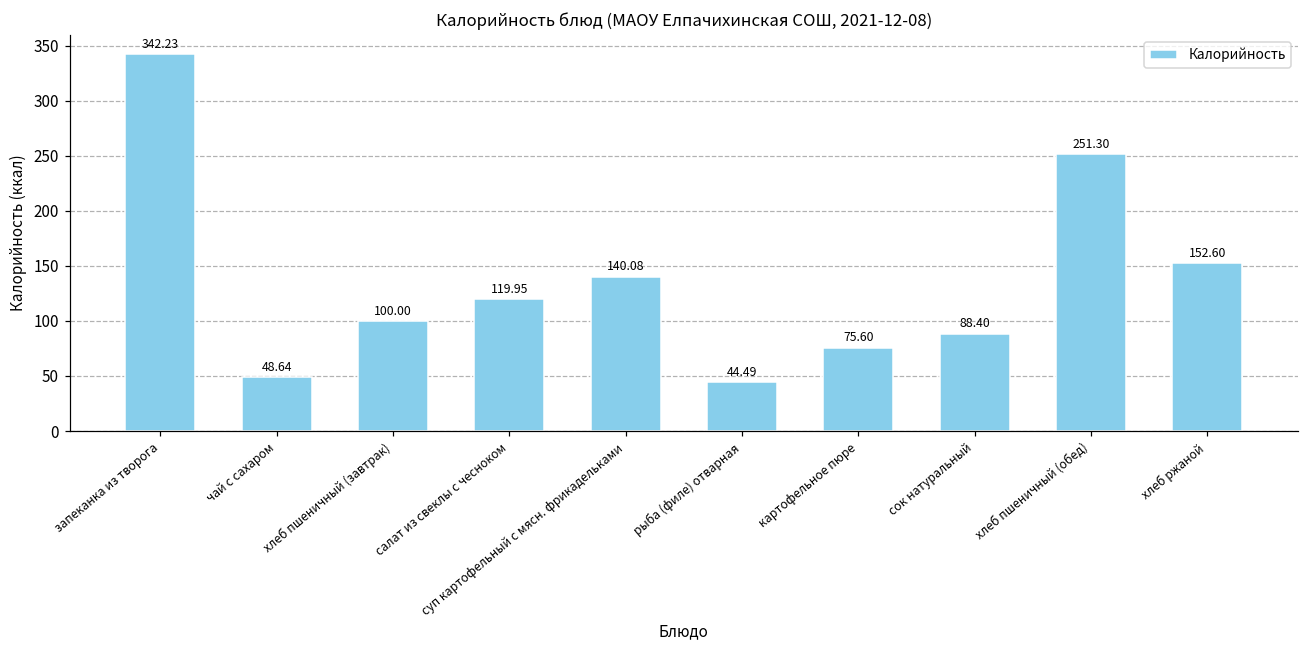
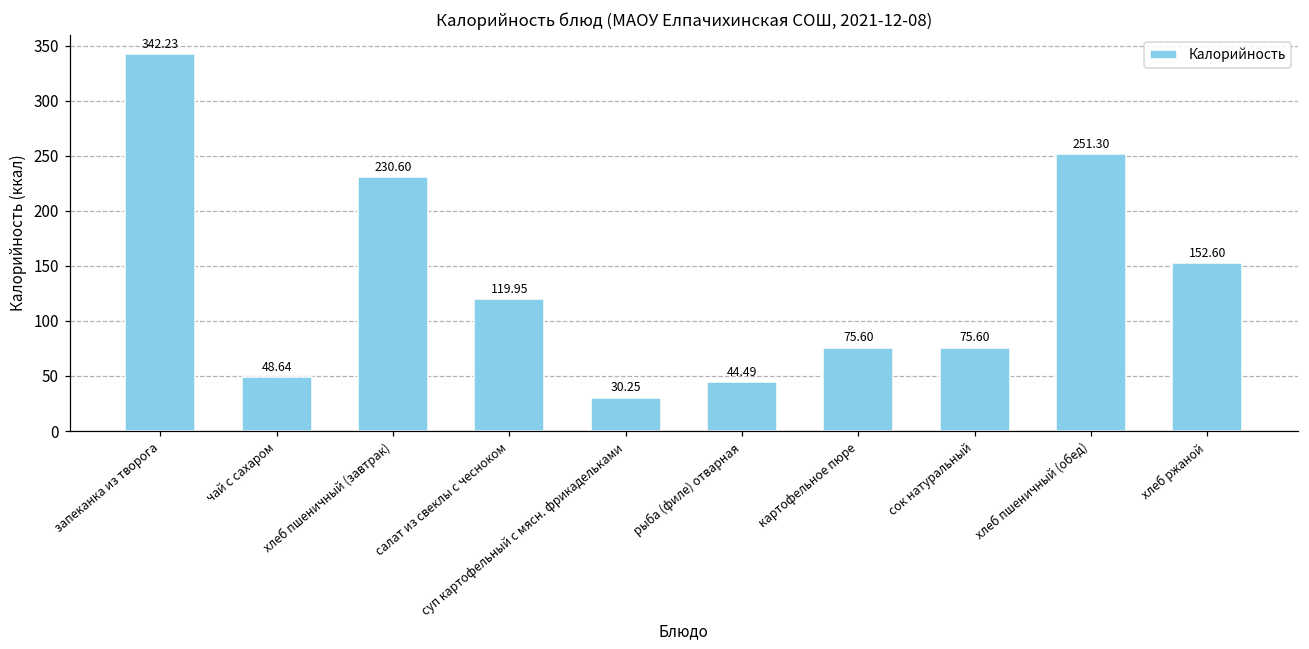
  {
    "запеканка из творога": 342.23,
    "чай с сахаром": 48.64,
-   "хлеб пшеничный (завтрак)": 100.00,
+   "хлеб пшеничный (завтрак)": 230.60,
    "салат из свеклы с чесноком": 119.95,
-   "суп картофельный с мясн. фрикадельками": 140.08,
+   "суп картофельный с мясн. фрикадельками": 30.25,
    "рыба (филе) отварная": 44.49,
    "картофельное пюре": 75.60,
-   "сок натуральный": 88.40,
+   "сок натуральный": 75.60,
    "хлеб пшеничный (обед)": 251.30,
    "хлеб ржаной": 152.60
  }
